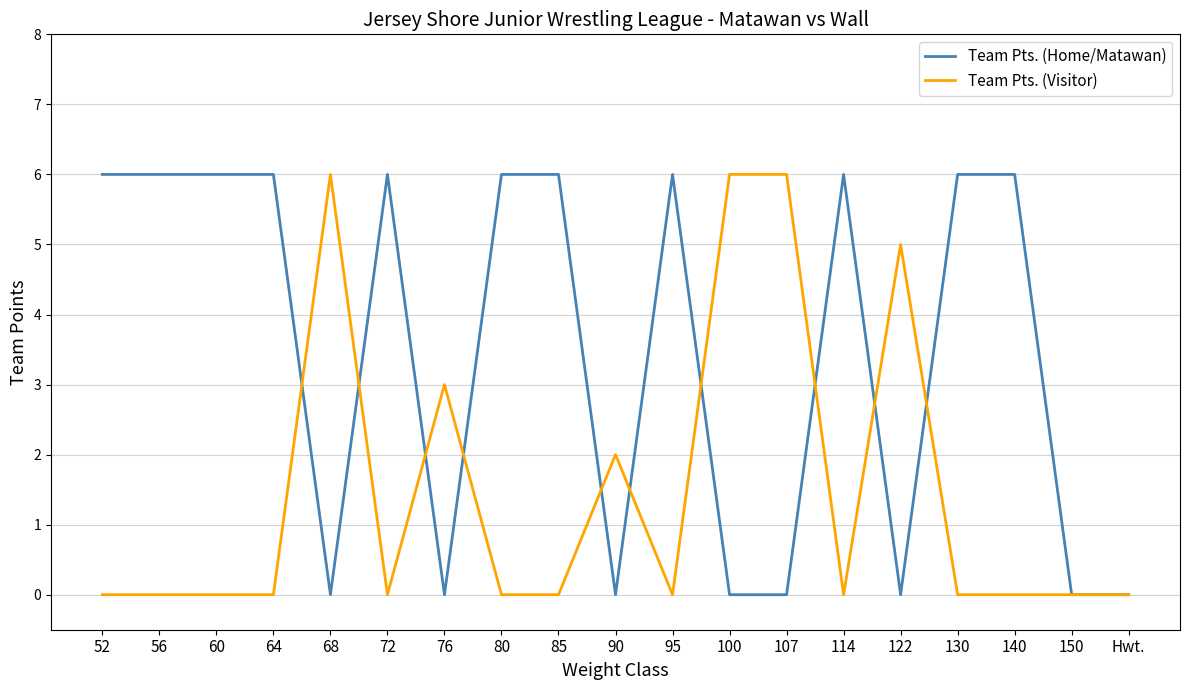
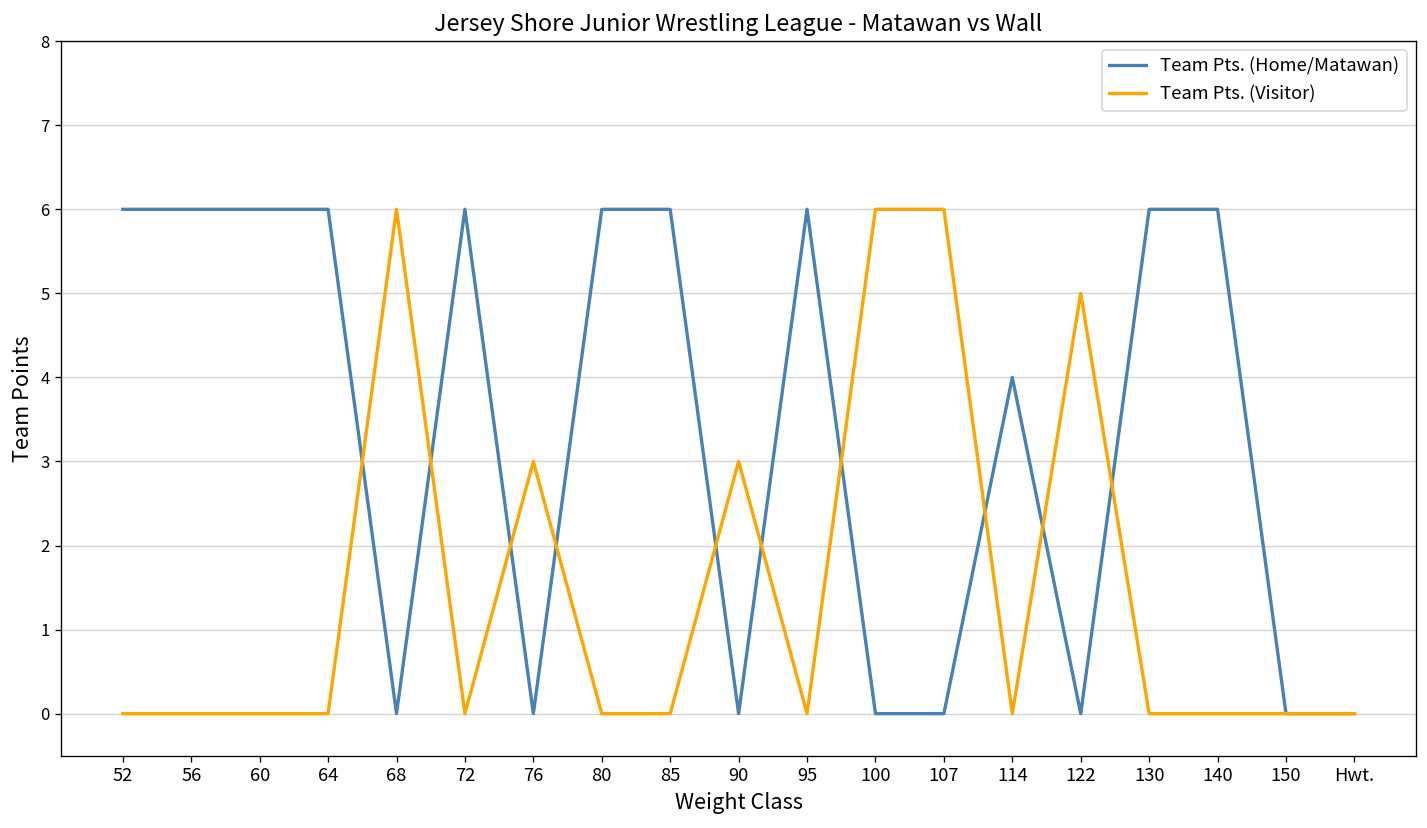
  {
    "Team Pts. (Home/Matawan)": {
      "52": 6,
      "56": 6,
      "60": 6,
      "64": 6,
      "68": 0,
      "72": 6,
      "76": 0,
      "80": 6,
      "85": 6,
      "90": 0,
      "95": 6,
      "100": 0,
      "107": 0,
-     "114": 6,
+     "114": 4,
      "122": 0,
      "130": 6,
      "140": 6
    },
    "Team Pts. (Visitor)": {
      "52": 0,
      "56": 0,
      "60": 0,
      "64": 0,
      "68": 6,
      "72": 0,
      "76": 3,
      "80": 0,
      "85": 0,
-     "90": 2,
+     "90": 3,
      "95": 0,
      "100": 6,
      "107": 6,
      "114": 0,
      "122": 5,
      "130": 0,
      "140": 0
    }
  }
